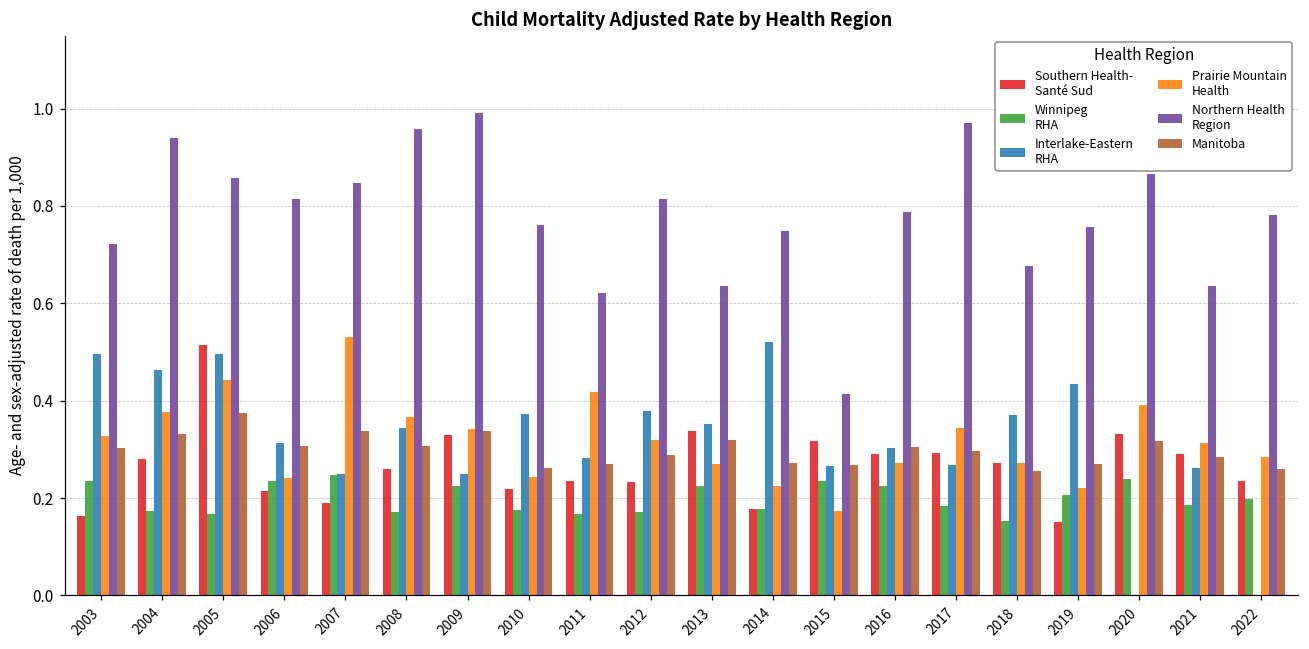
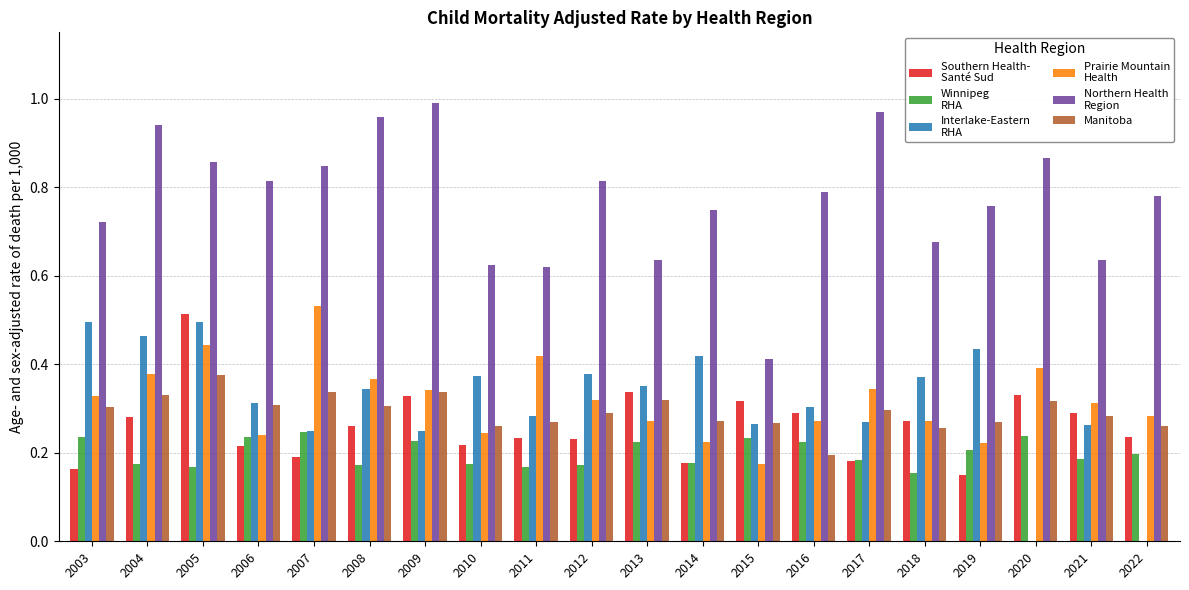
  {
    "Southern Health- Santé Sud": {
      "2003": 0.16,
      "2004": 0.28,
      "2005": 0.51,
      "2006": 0.21,
      "2007": 0.19,
      "2008": 0.26,
      "2009": 0.33,
      "2010": 0.22,
      "2011": 0.23,
      "2012": 0.23,
      "2013": 0.34,
      "2014": 0.18,
      "2015": 0.32,
      "2016": 0.29,
-     "2017": 0.29,
+     "2017": 0.18,
      "2018": 0.27,
      "2019": 0.15,
      "2020": 0.33,
      "2021": 0.29,
      "2022": 0.24
    },
    "Winnipeg RHA": {
      "2003": 0.24,
      "2004": 0.17,
      "2005": 0.17,
      "2006": 0.24,
      "2007": 0.25,
      "2008": 0.17,
      "2009": 0.23,
      "2010": 0.18,
      "2011": 0.17,
      "2012": 0.17,
      "2013": 0.22,
      "2014": 0.18,
      "2015": 0.23,
      "2016": 0.23,
      "2017": 0.18,
      "2018": 0.15,
      "2019": 0.21,
      "2020": 0.24,
      "2021": 0.19,
      "2022": 0.20
    },
    "Interlake-Eastern RHA": {
      "2003": 0.50,
      "2004": 0.46,
      "2005": 0.50,
      "2006": 0.31,
      "2007": 0.25,
      "2008": 0.34,
      "2009": 0.25,
      "2010": 0.37,
      "2011": 0.28,
      "2012": 0.38,
      "2013": 0.35,
-     "2014": 0.52,
+     "2014": 0.42,
      "2015": 0.27,
      "2016": 0.30,
      "2017": 0.27,
      "2018": 0.37,
      "2019": 0.43,
      "2020": 0.00,
      "2021": 0.26,
      "2022": 0.00
    },
    "Prairie Mountain Health": {
      "2003": 0.33,
      "2004": 0.38,
      "2005": 0.44,
      "2006": 0.24,
      "2007": 0.53,
      "2008": 0.37,
      "2009": 0.34,
      "2010": 0.24,
      "2011": 0.42,
      "2012": 0.32,
      "2013": 0.27,
      "2014": 0.22,
      "2015": 0.17,
      "2016": 0.27,
      "2017": 0.34,
      "2018": 0.27,
      "2019": 0.22,
      "2020": 0.39,
      "2021": 0.31,
      "2022": 0.28
    },
    "Northern Health Region": {
      "2003": 0.72,
      "2004": 0.94,
      "2005": 0.86,
      "2006": 0.81,
      "2007": 0.85,
      "2008": 0.96,
      "2009": 0.99,
-     "2010": 0.76,
+     "2010": 0.62,
      "2011": 0.62,
      "2012": 0.81,
      "2013": 0.64,
      "2014": 0.75,
      "2015": 0.41,
      "2016": 0.79,
      "2017": 0.97,
      "2018": 0.68,
      "2019": 0.76,
      "2020": 0.87,
      "2021": 0.64,
      "2022": 0.78
    },
    "Manitoba": {
      "2003": 0.30,
      "2004": 0.33,
      "2005": 0.38,
      "2006": 0.31,
      "2007": 0.34,
      "2008": 0.31,
      "2009": 0.34,
      "2010": 0.26,
      "2011": 0.27,
      "2012": 0.29,
      "2013": 0.32,
      "2014": 0.27,
      "2015": 0.27,
-     "2016": 0.31,
+     "2016": 0.19,
      "2017": 0.30,
      "2018": 0.26,
      "2019": 0.27,
      "2020": 0.32,
      "2021": 0.28,
      "2022": 0.26
    }
  }
